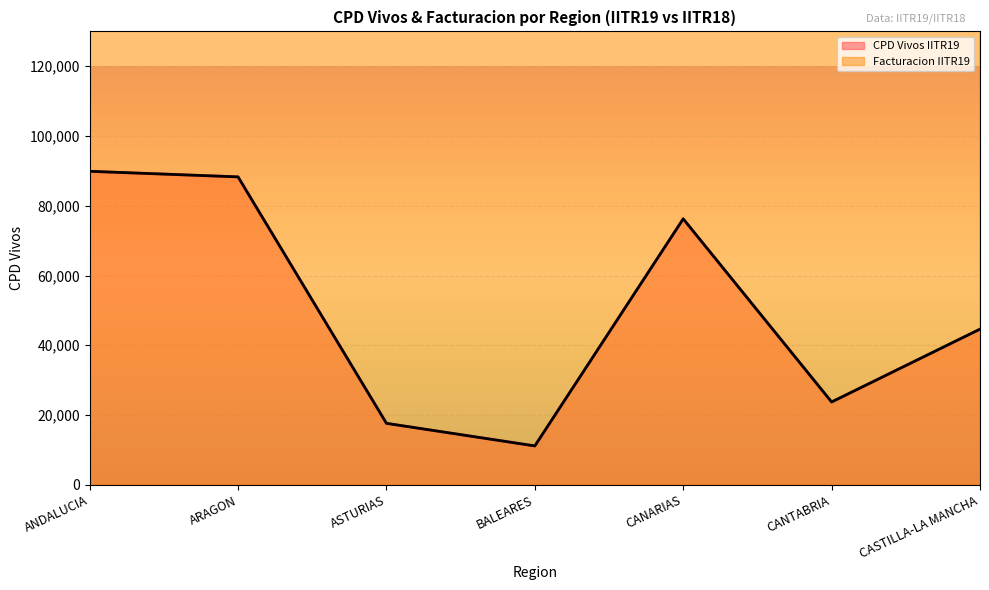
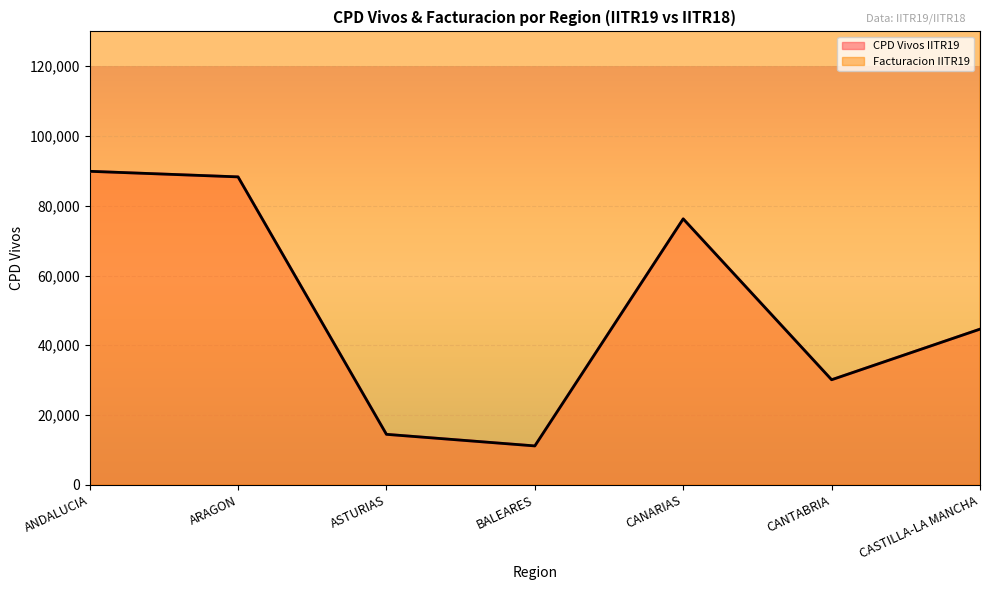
  {
    "CPD Vivos IITR19": {
      "ANDALUCIA": "90,000",
      "ARAGON": "88,000",
-     "ASTURIAS": "18,000",
+     "ASTURIAS": "14,000",
      "BALEARES": "11,000",
      "CANARIAS": "76,000",
-     "CANTABRIA": "24,000",
+     "CANTABRIA": "30,000",
      "CASTILLA-LA MANCHA": "45,000"
    }
  }
